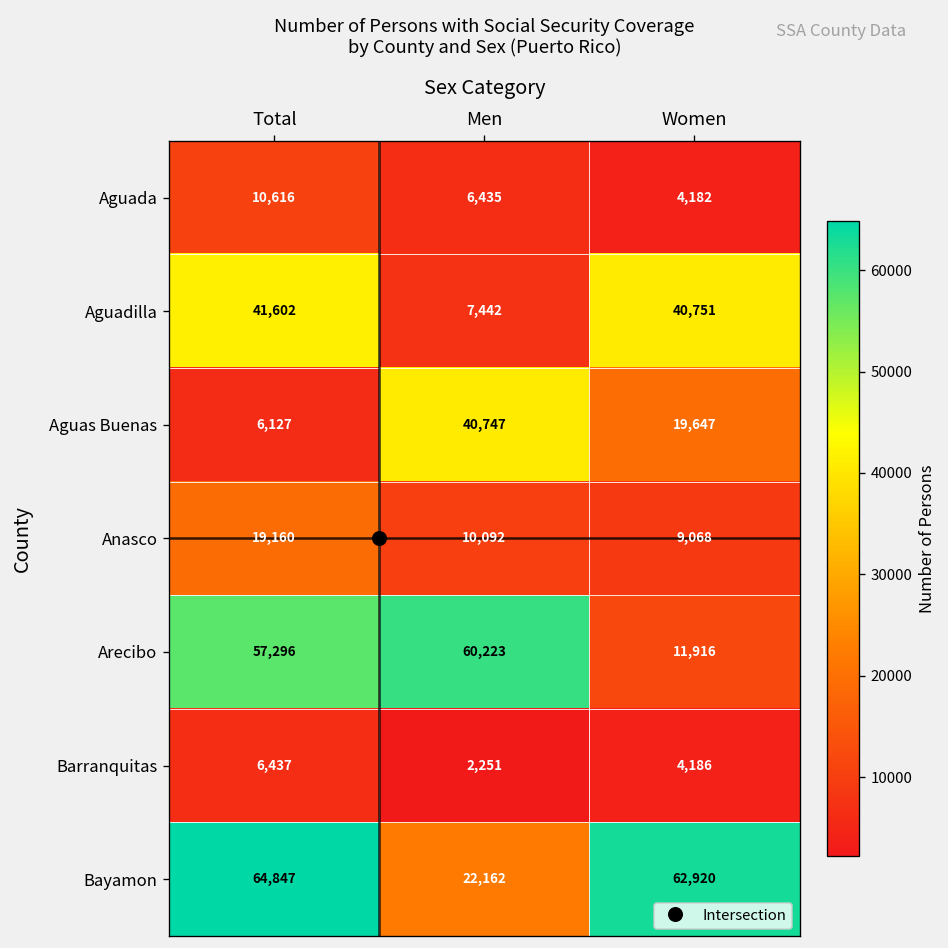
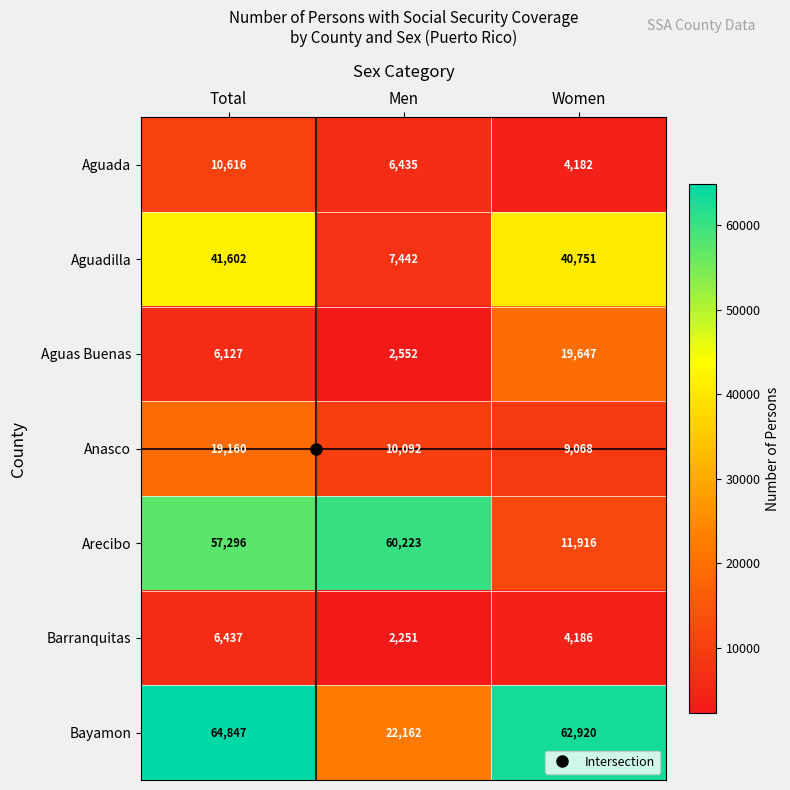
  {
    "Aguada": {
      "Total": "10,616",
      "Men": "6,435",
      "Women": "4,182"
    },
    "Aguadilla": {
      "Total": "41,602",
      "Men": "7,442",
      "Women": "40,751"
    },
    "Aguas Buenas": {
      "Total": "6,127",
-     "Men": "40,747",
+     "Men": "2,552",
      "Women": "19,647"
    },
    "Anasco": {
      "Total": "19,160",
      "Men": "10,092",
      "Women": "9,068"
    },
    "Arecibo": {
      "Total": "57,296",
      "Men": "60,223",
      "Women": "11,916"
    },
    "Barranquitas": {
      "Total": "6,437",
      "Men": "2,251",
      "Women": "4,186"
    },
    "Bayamon": {
      "Total": "64,847",
      "Men": "22,162",
      "Women": "62,920"
    }
  }
